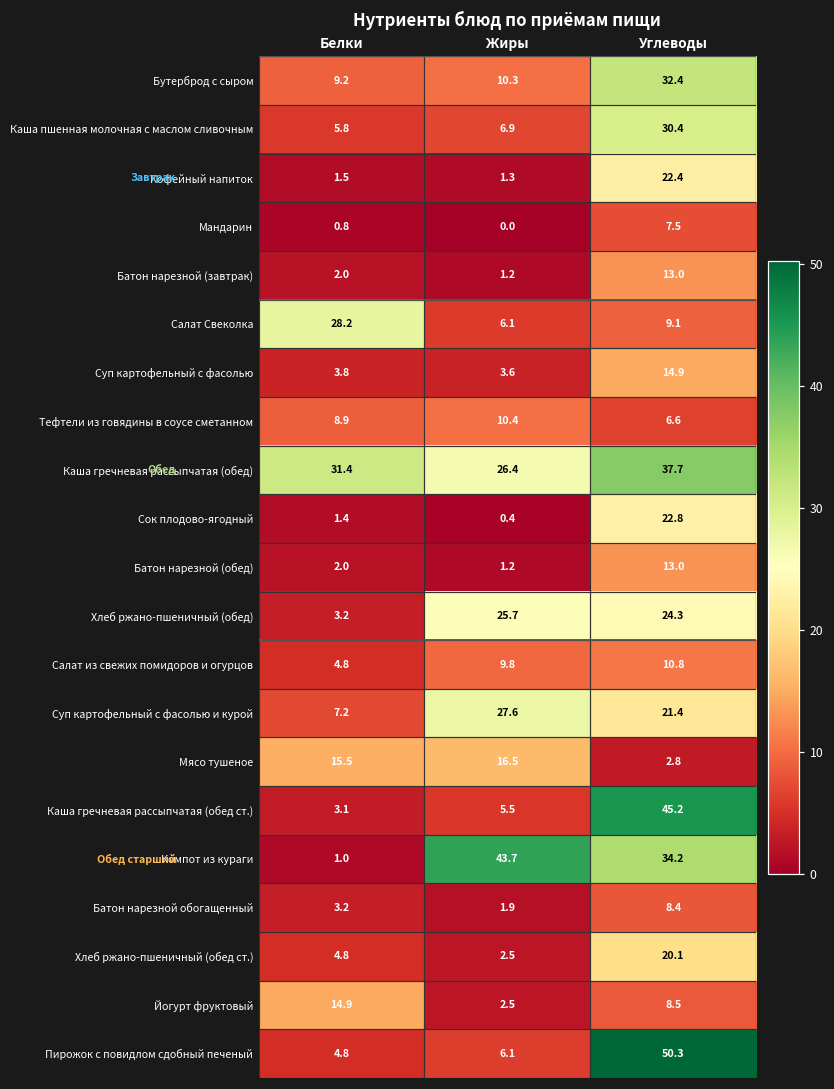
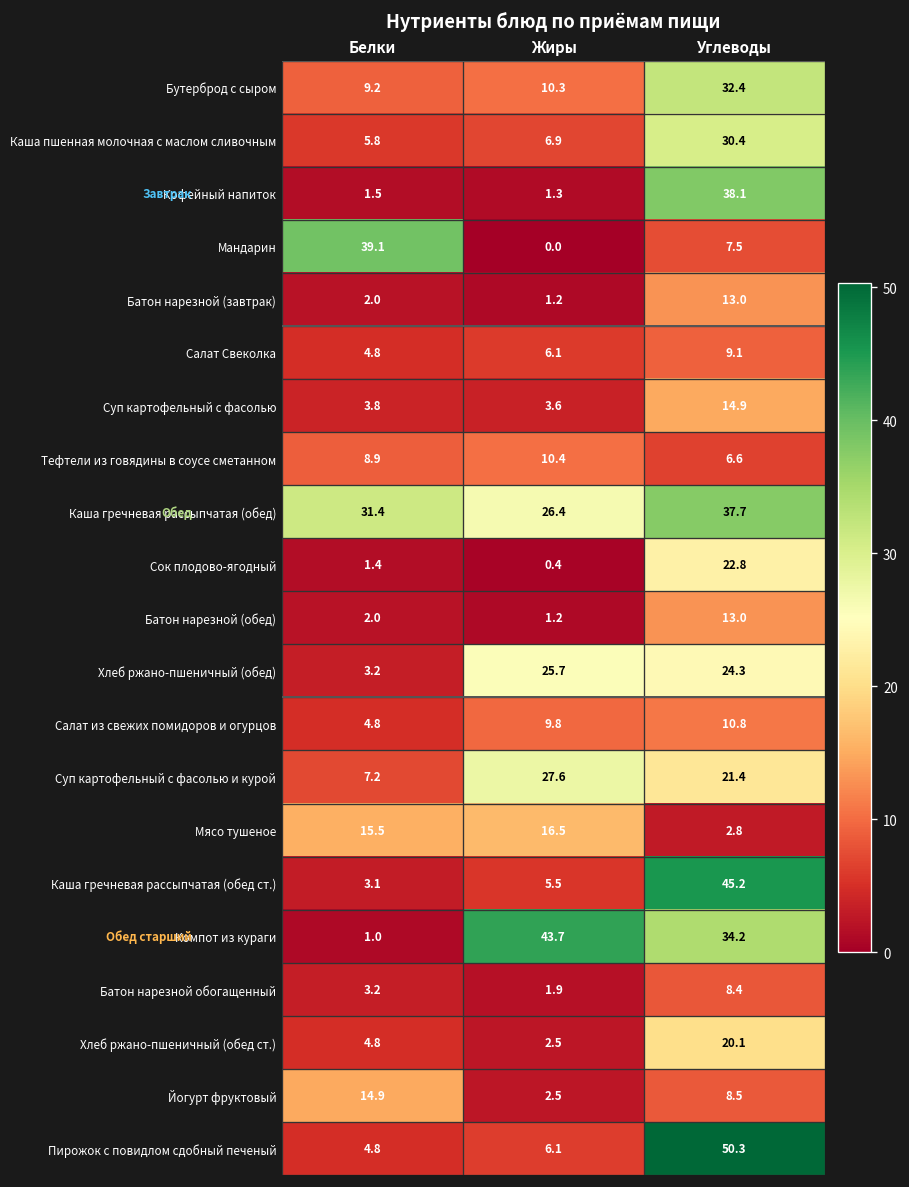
  {
    "Бутерброд с сыром": {
      "Белки": 9.2,
      "Жиры": 10.3,
      "Углеводы": 32.4
    },
    "Каша пшенная молочная с маслом сливочным": {
      "Белки": 5.8,
      "Жиры": 6.9,
      "Углеводы": 30.4
    },
    "Кофейный напиток": {
      "Белки": 1.5,
      "Жиры": 1.3,
-     "Углеводы": 22.4
+     "Углеводы": 38.1
    },
    "Мандарин": {
-     "Белки": 0.8,
+     "Белки": 39.1,
      "Жиры": 0.0,
      "Углеводы": 7.5
    },
    "Батон нарезной (завтрак)": {
      "Белки": 2.0,
      "Жиры": 1.2,
      "Углеводы": 13.0
    },
    "Салат Свеколка": {
-     "Белки": 28.2,
+     "Белки": 4.8,
      "Жиры": 6.1,
      "Углеводы": 9.1
    },
    "Суп картофельный с фасолью": {
      "Белки": 3.8,
      "Жиры": 3.6,
      "Углеводы": 14.9
    },
    "Тефтели из говядины в соусе сметанном": {
      "Белки": 8.9,
      "Жиры": 10.4,
      "Углеводы": 6.6
    },
    "Каша гречневая рассыпчатая (обед)": {
      "Белки": 31.4,
      "Жиры": 26.4,
      "Углеводы": 37.7
    },
    "Сок плодово-ягодный": {
      "Белки": 1.4,
      "Жиры": 0.4,
      "Углеводы": 22.8
    },
    "Батон нарезной (обед)": {
      "Белки": 2.0,
      "Жиры": 1.2,
      "Углеводы": 13.0
    },
    "Хлеб ржано-пшеничный (обед)": {
      "Белки": 3.2,
      "Жиры": 25.7,
      "Углеводы": 24.3
    },
    "Салат из свежих помидоров и огурцов": {
      "Белки": 4.8,
      "Жиры": 9.8,
      "Углеводы": 10.8
    },
    "Суп картофельный с фасолью и курой": {
      "Белки": 7.2,
      "Жиры": 27.6,
      "Углеводы": 21.4
    },
    "Мясо тушеное": {
      "Белки": 15.5,
      "Жиры": 16.5,
      "Углеводы": 2.8
    },
    "Каша гречневая рассыпчатая (обед ст.)": {
      "Белки": 3.1,
      "Жиры": 5.5,
      "Углеводы": 45.2
    },
    "Компот из кураги": {
      "Белки": 1.0,
      "Жиры": 43.7,
      "Углеводы": 34.2
    },
    "Батон нарезной обогащенный": {
      "Белки": 3.2,
      "Жиры": 1.9,
      "Углеводы": 8.4
    },
    "Хлеб ржано-пшеничный (обед ст.)": {
      "Белки": 4.8,
      "Жиры": 2.5,
      "Углеводы": 20.1
    },
    "Йогурт фруктовый": {
      "Белки": 14.9,
      "Жиры": 2.5,
      "Углеводы": 8.5
    },
    "Пирожок с повидлом сдобный печеный": {
      "Белки": 4.8,
      "Жиры": 6.1,
      "Углеводы": 50.3
    }
  }
